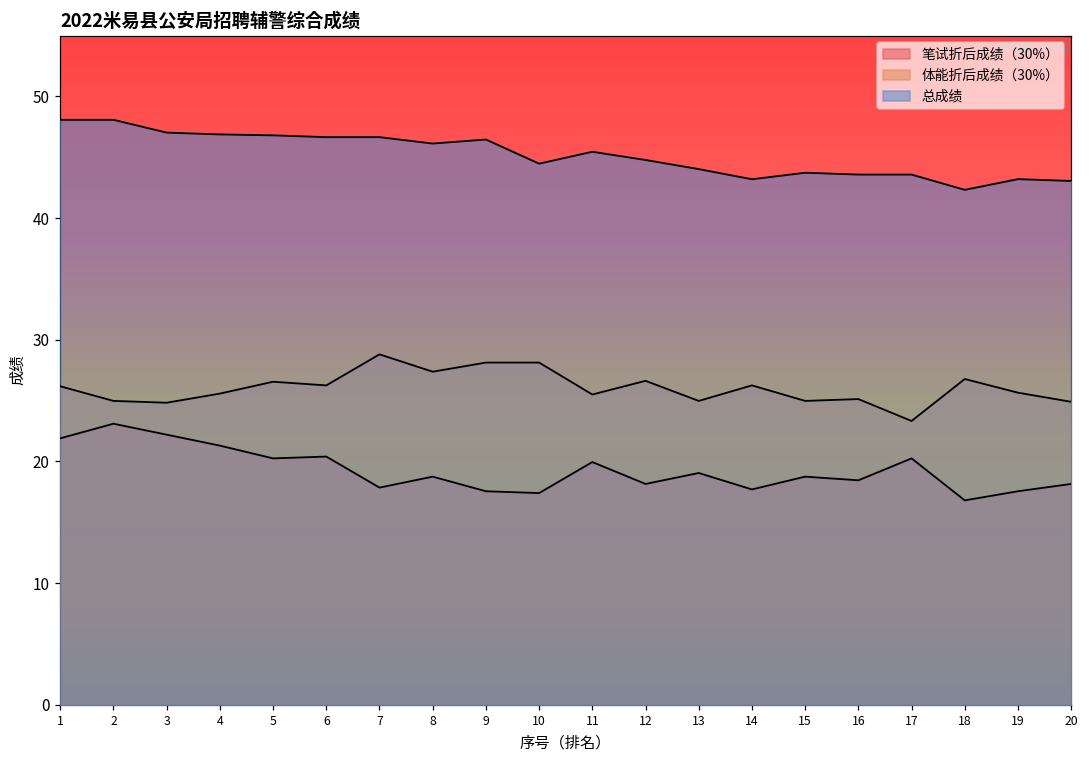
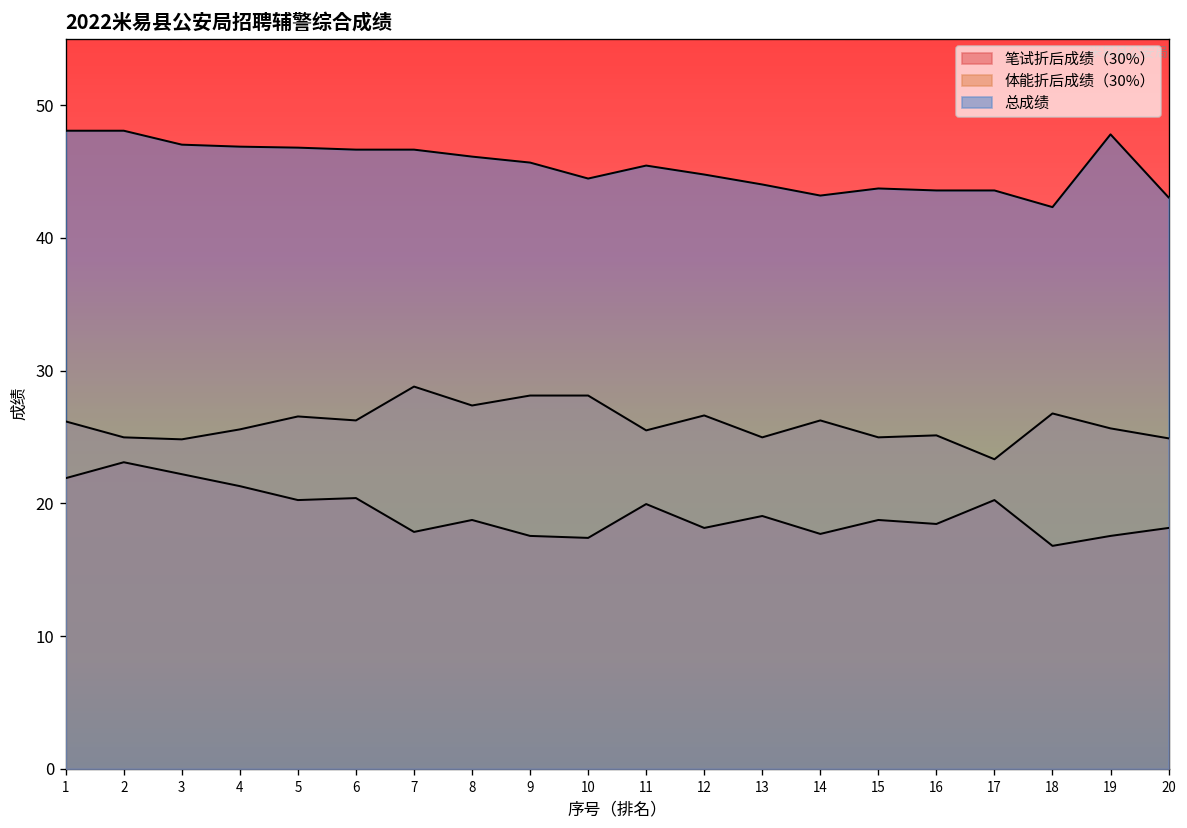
  {
    "总成绩": {
      "1": 48.1,
      "2": 48.1,
      "3": 47.0,
      "4": 46.9,
      "5": 46.8,
      "6": 46.7,
      "7": 46.7,
      "8": 46.1,
-     "9": 46.5,
+     "9": 45.7,
      "10": 44.5,
      "11": 45.5,
      "12": 44.8,
      "13": 44.0,
      "14": 43.2,
      "15": 43.7,
      "16": 43.6,
      "17": 43.6,
      "18": 42.3,
-     "19": 43.2,
+     "19": 47.8,
      "20": 43.1
    }
  }
